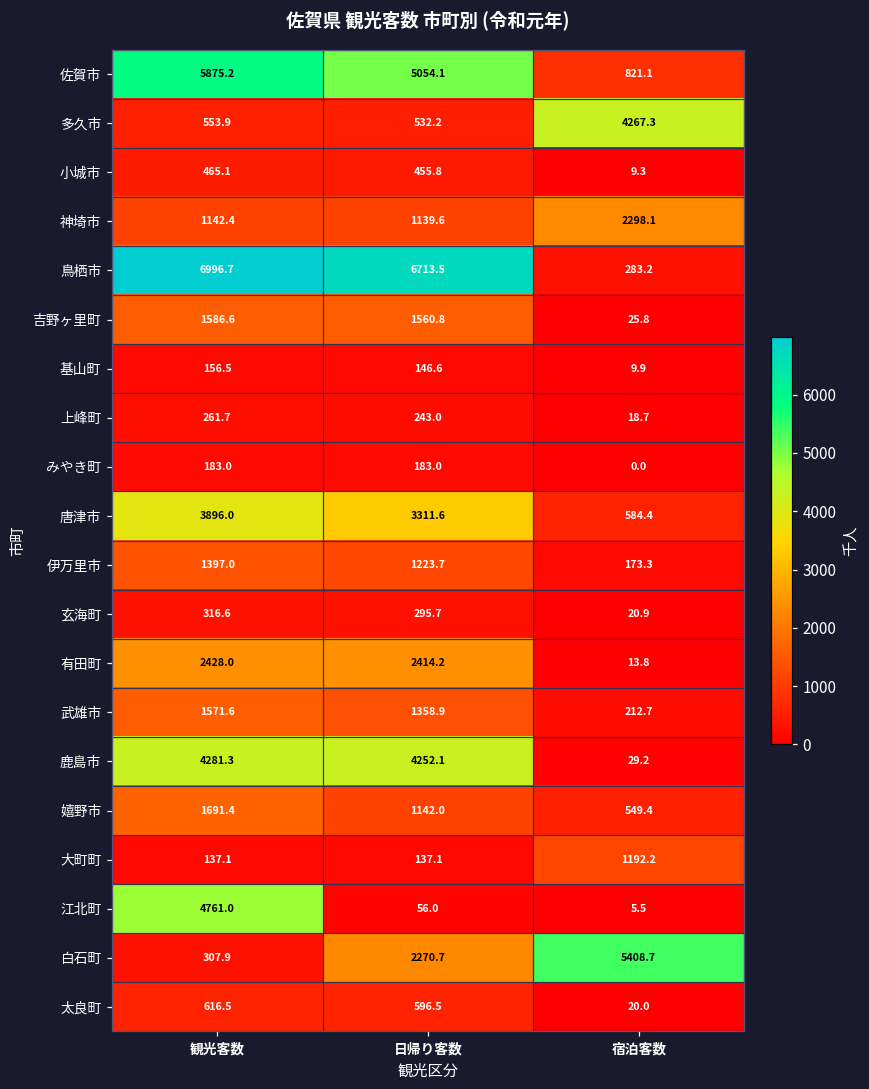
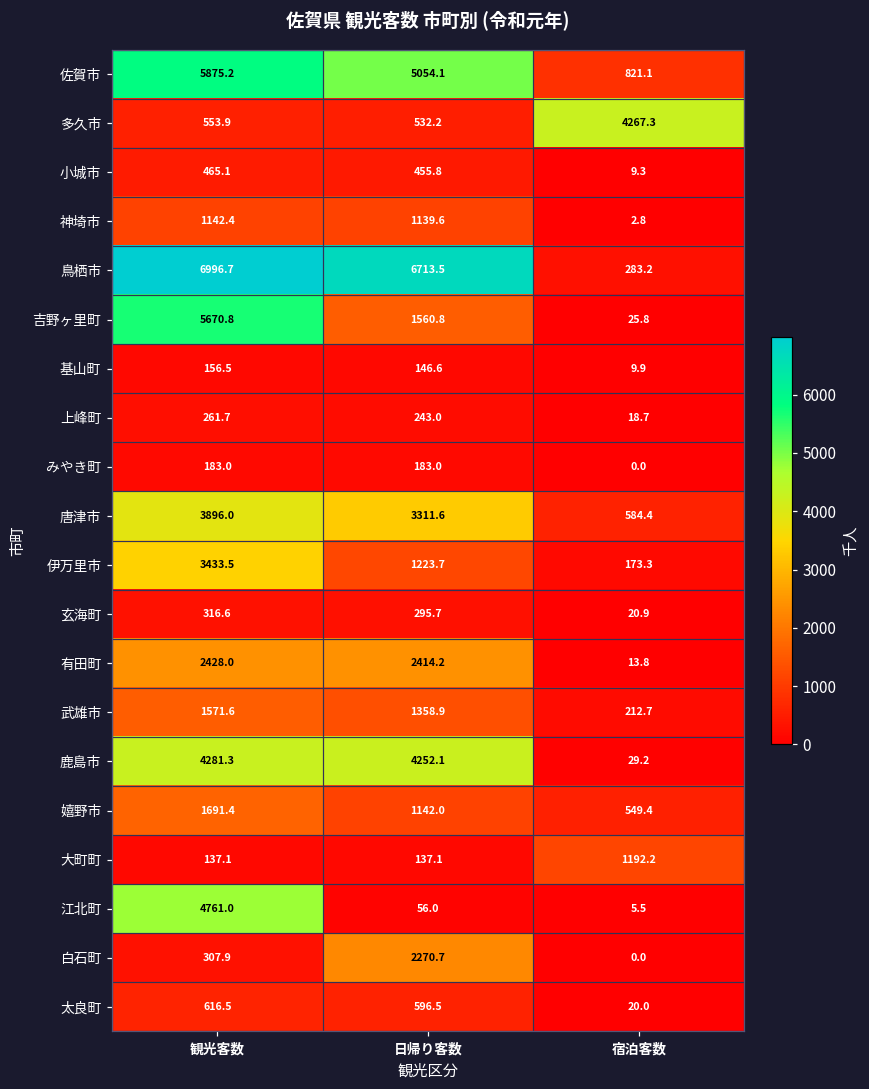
  {
    "佐賀市": {
      "観光客数": 5875.2,
      "日帰り客数": 5054.1,
      "宿泊客数": 821.1
    },
    "多久市": {
      "観光客数": 553.9,
      "日帰り客数": 532.2,
      "宿泊客数": 4267.3
    },
    "小城市": {
      "観光客数": 465.1,
      "日帰り客数": 455.8,
      "宿泊客数": 9.3
    },
    "神埼市": {
      "観光客数": 1142.4,
      "日帰り客数": 1139.6,
-     "宿泊客数": 2298.1
+     "宿泊客数": 2.8
    },
    "鳥栖市": {
      "観光客数": 6996.7,
      "日帰り客数": 6713.5,
      "宿泊客数": 283.2
    },
    "吉野ヶ里町": {
-     "観光客数": 1586.6,
+     "観光客数": 5670.8,
      "日帰り客数": 1560.8,
      "宿泊客数": 25.8
    },
    "基山町": {
      "観光客数": 156.5,
      "日帰り客数": 146.6,
      "宿泊客数": 9.9
    },
    "上峰町": {
      "観光客数": 261.7,
      "日帰り客数": 243.0,
      "宿泊客数": 18.7
    },
    "みやき町": {
      "観光客数": 183.0,
      "日帰り客数": 183.0,
      "宿泊客数": 0.0
    },
    "唐津市": {
      "観光客数": 3896.0,
      "日帰り客数": 3311.6,
      "宿泊客数": 584.4
    },
    "伊万里市": {
-     "観光客数": 1397.0,
+     "観光客数": 3433.5,
      "日帰り客数": 1223.7,
      "宿泊客数": 173.3
    },
    "玄海町": {
      "観光客数": 316.6,
      "日帰り客数": 295.7,
      "宿泊客数": 20.9
    },
    "有田町": {
      "観光客数": 2428.0,
      "日帰り客数": 2414.2,
      "宿泊客数": 13.8
    },
    "武雄市": {
      "観光客数": 1571.6,
      "日帰り客数": 1358.9,
      "宿泊客数": 212.7
    },
    "鹿島市": {
      "観光客数": 4281.3,
      "日帰り客数": 4252.1,
      "宿泊客数": 29.2
    },
    "嬉野市": {
      "観光客数": 1691.4,
      "日帰り客数": 1142.0,
      "宿泊客数": 549.4
    },
    "大町町": {
      "観光客数": 137.1,
      "日帰り客数": 137.1,
      "宿泊客数": 1192.2
    },
    "江北町": {
      "観光客数": 4761.0,
      "日帰り客数": 56.0,
      "宿泊客数": 5.5
    },
    "白石町": {
      "観光客数": 307.9,
      "日帰り客数": 2270.7,
-     "宿泊客数": 5408.7
+     "宿泊客数": 0.0
    },
    "太良町": {
      "観光客数": 616.5,
      "日帰り客数": 596.5,
      "宿泊客数": 20.0
    }
  }
